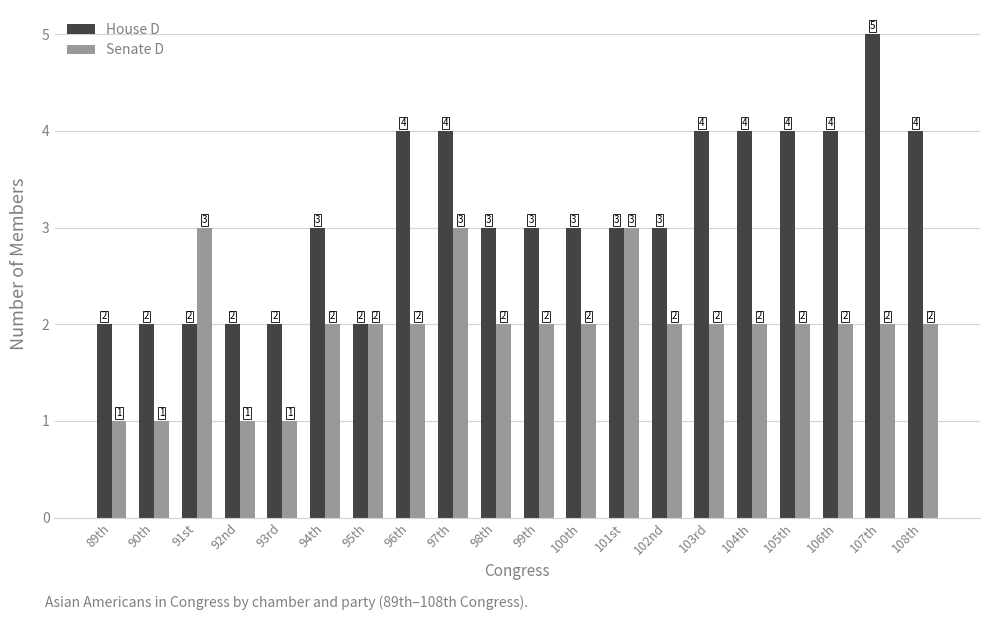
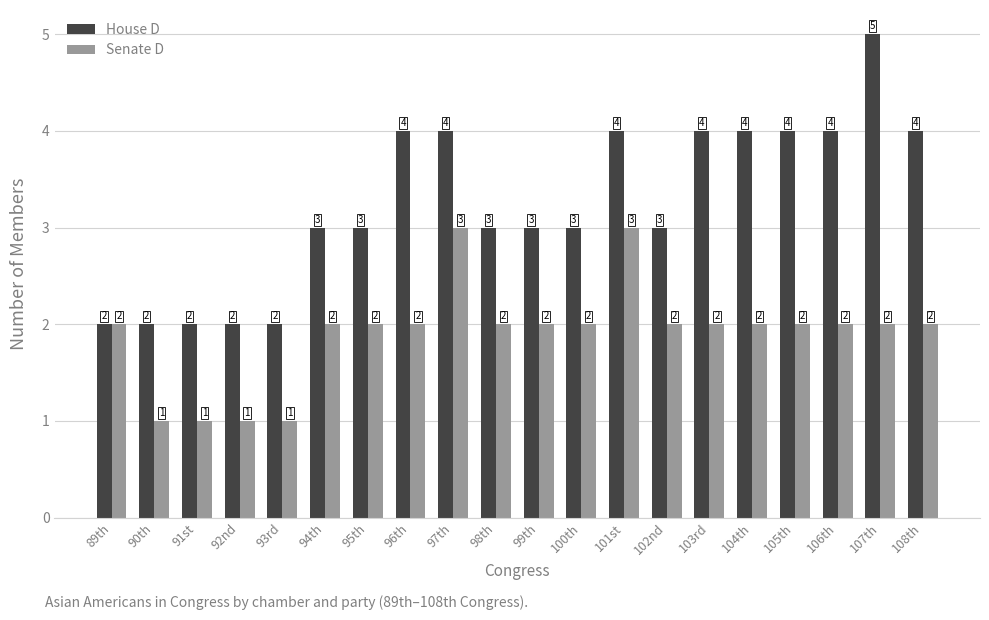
  {
    "House D": {
-     "95th": 2,
-     "101st": 3
+     "95th": 3,
+     "101st": 4
    },
    "Senate D": {
-     "89th": 1,
-     "91st": 3
+     "89th": 2,
+     "91st": 1
    }
  }
